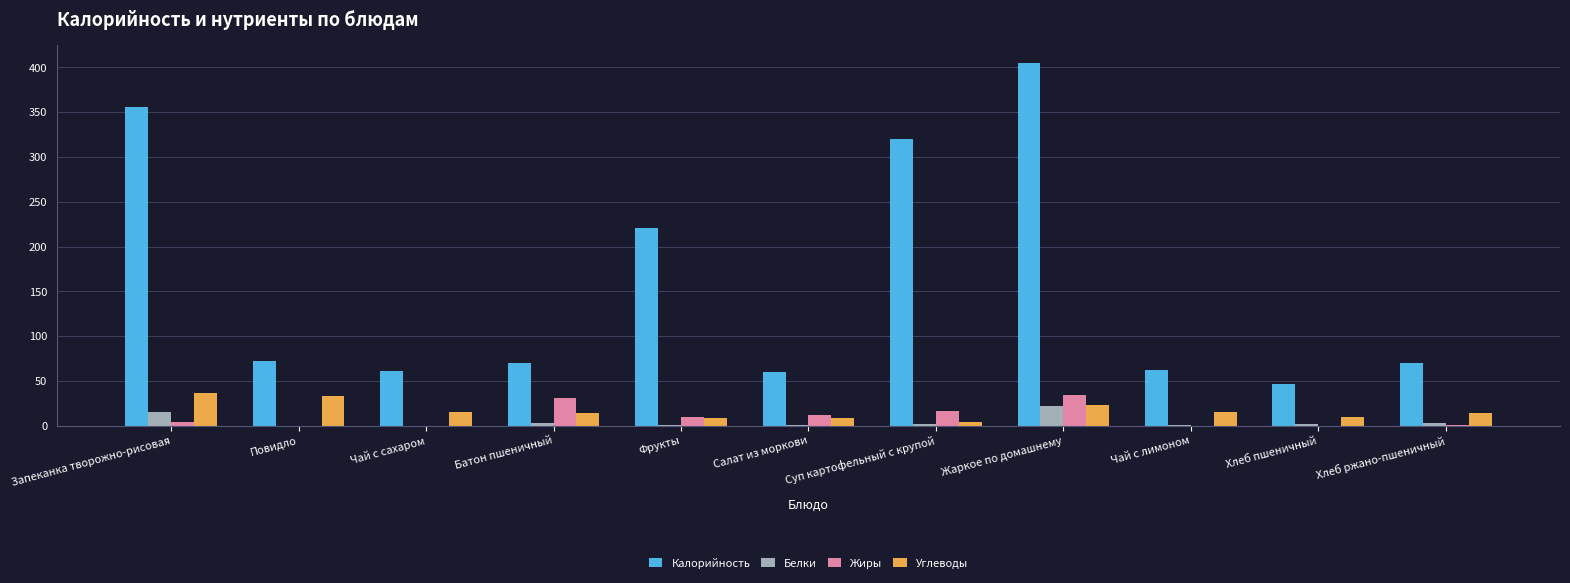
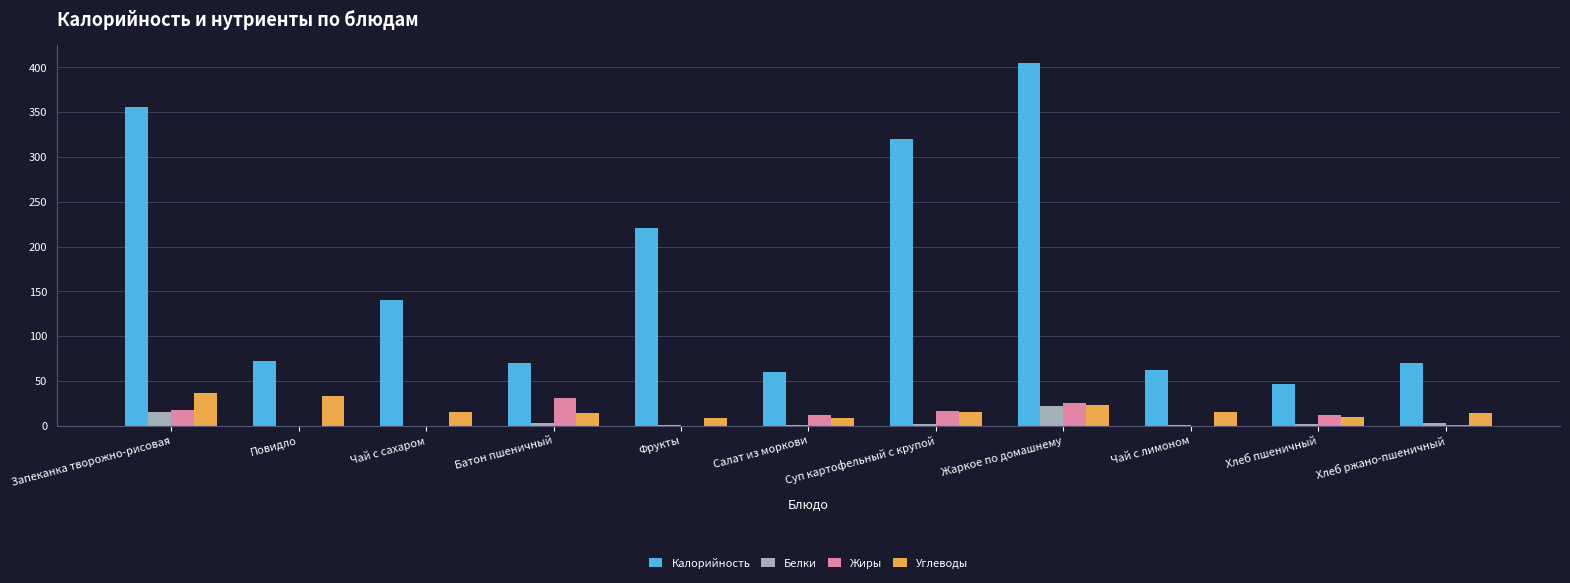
  {
    "Калорийность": {
      "Запеканка творожно-рисовая": 360,
      "Повидло": 70,
-     "Чай с сахаром": 60,
+     "Чай с сахаром": 140,
      "Батон пшеничный": 70,
      "Фрукты": 220,
      "Салат из моркови": 60,
      "Суп картофельный с крупой": 320,
      "Жаркое по домашнему": 400,
      "Чай с лимоном": 60,
      "Хлеб пшеничный": 50,
      "Хлеб ржано-пшеничный": 70
    },
    "Белки": {
      "Запеканка творожно-рисовая": 20,
      "Жаркое по домашнему": 20
    },
    "Жиры": {
-     "Запеканка творожно-рисовая": 0,
+     "Запеканка творожно-рисовая": 20,
      "Повидло": 0,
      "Батон пшеничный": 30,
-     "Фрукты": 10,
+     "Фрукты": 0,
      "Салат из моркови": 10,
      "Суп картофельный с крупой": 20,
-     "Жаркое по домашнему": 30,
-     "Хлеб пшеничный": 0
+     "Жаркое по домашнему": 20,
+     "Хлеб пшеничный": 10
    },
    "Углеводы": {
      "Запеканка творожно-рисовая": 40,
      "Повидло": 30,
      "Чай с сахаром": 20,
      "Батон пшеничный": 10,
      "Фрукты": 10,
      "Салат из моркови": 10,
-     "Суп картофельный с крупой": 0,
+     "Суп картофельный с крупой": 20,
      "Жаркое по домашнему": 20,
      "Чай с лимоном": 20,
      "Хлеб пшеничный": 10,
      "Хлеб ржано-пшеничный": 10
    }
  }
